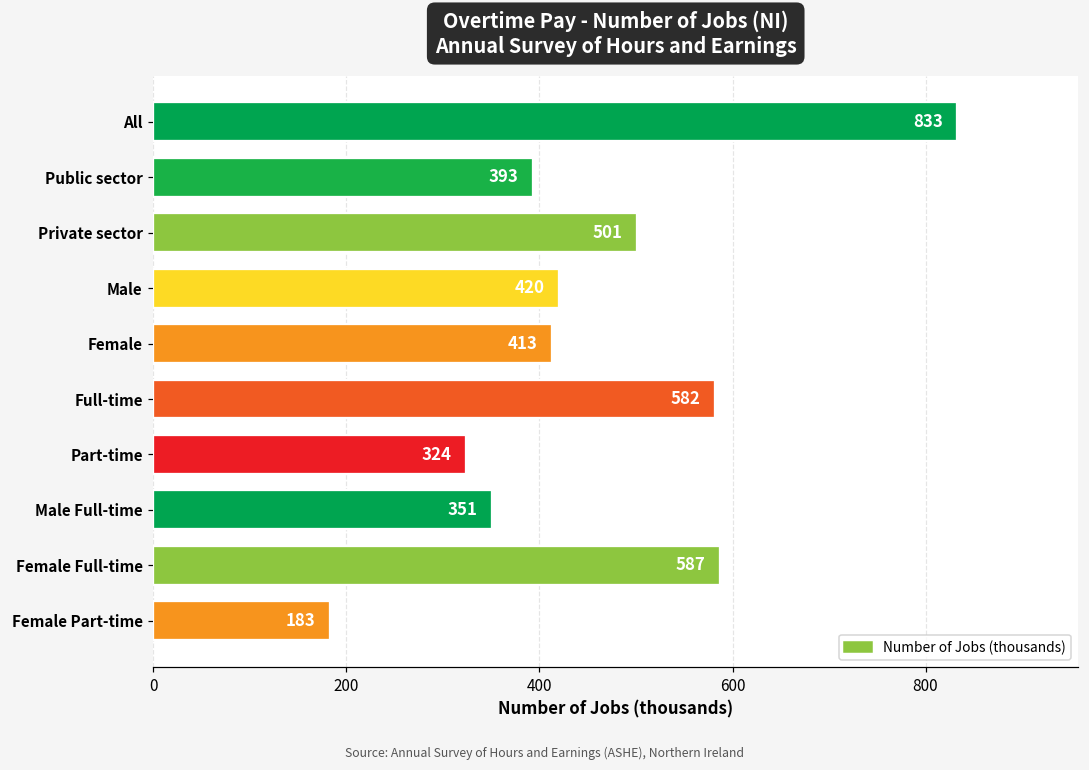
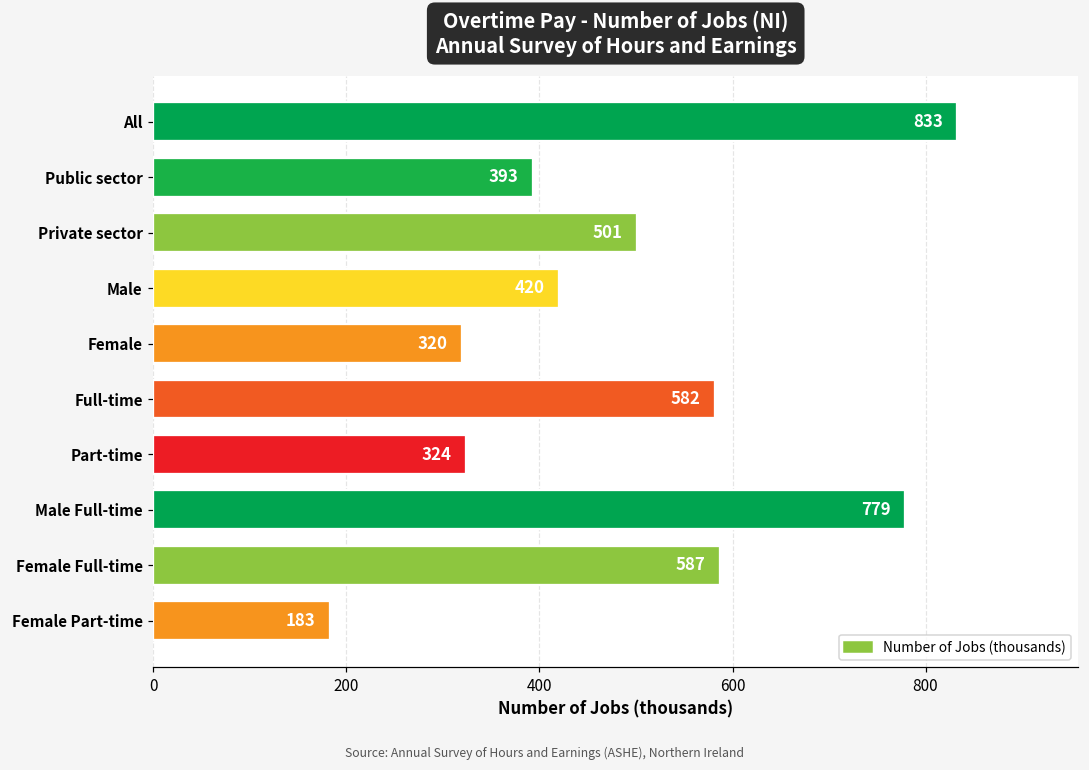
  {
    "All": 833,
    "Public sector": 393,
    "Private sector": 501,
    "Male": 420,
-   "Female": 413,
+   "Female": 320,
    "Full-time": 582,
    "Part-time": 324,
-   "Male Full-time": 351,
+   "Male Full-time": 779,
    "Female Full-time": 587,
    "Female Part-time": 183
  }
